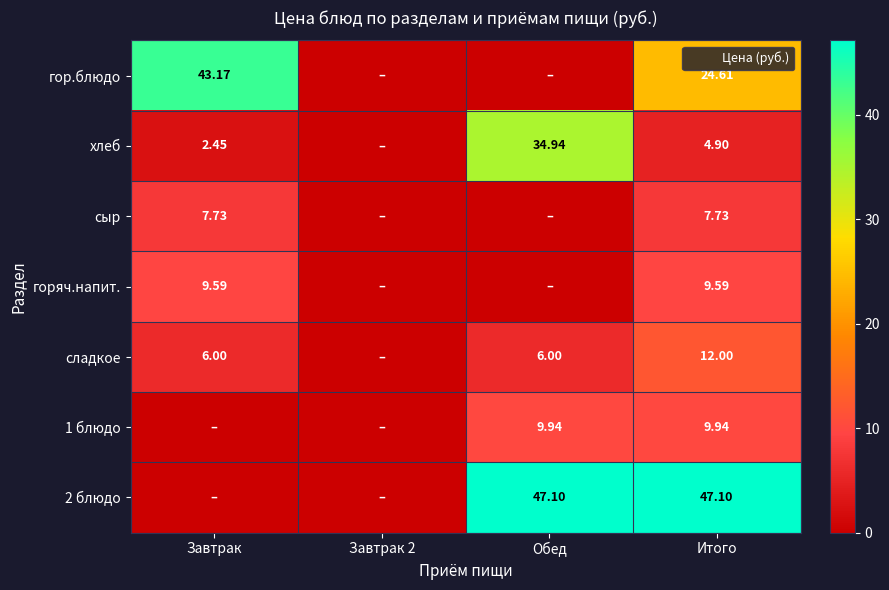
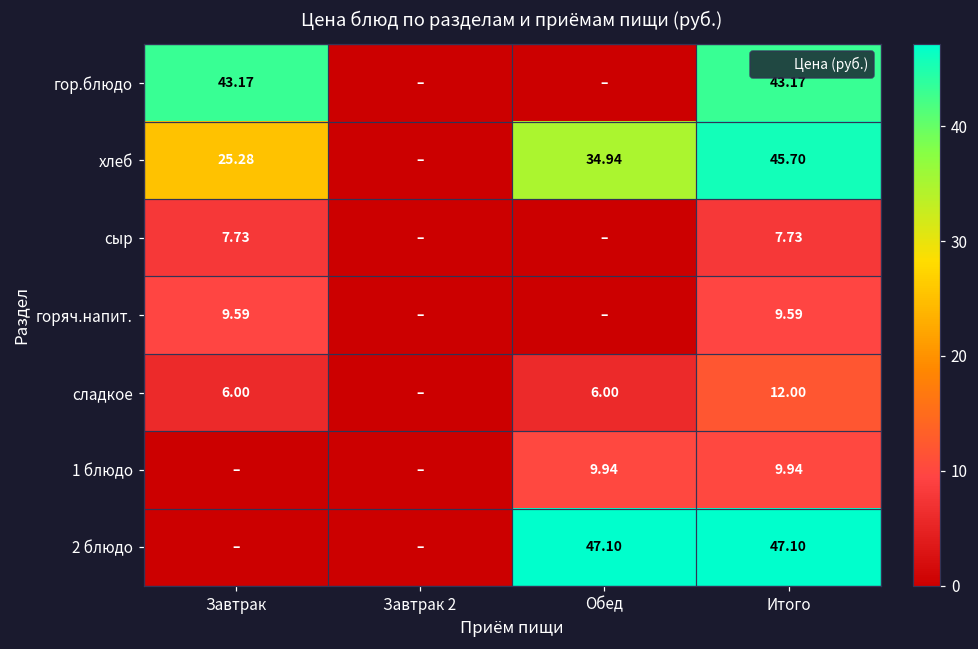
  {
    "гор.блюдо": {
      "Завтрак": 43.17,
-     "Итого": 24.61
+     "Итого": 43.17
    },
    "хлеб": {
-     "Завтрак": 2.45,
+     "Завтрак": 25.28,
      "Обед": 34.94,
-     "Итого": 4.90
+     "Итого": 45.70
    },
    "сыр": {
      "Завтрак": 7.73,
      "Итого": 7.73
    },
    "горяч.напит.": {
      "Завтрак": 9.59,
      "Итого": 9.59
    },
    "сладкое": {
      "Завтрак": 6.00,
      "Обед": 6.00,
      "Итого": 12.00
    },
    "1 блюдо": {
      "Обед": 9.94,
      "Итого": 9.94
    },
    "2 блюдо": {
      "Обед": 47.10,
      "Итого": 47.10
    }
  }
